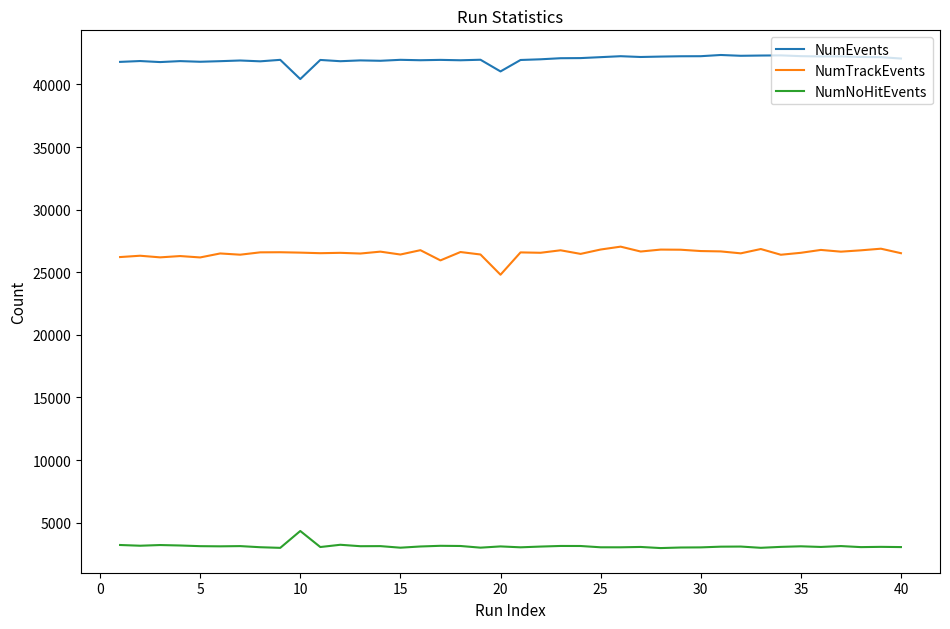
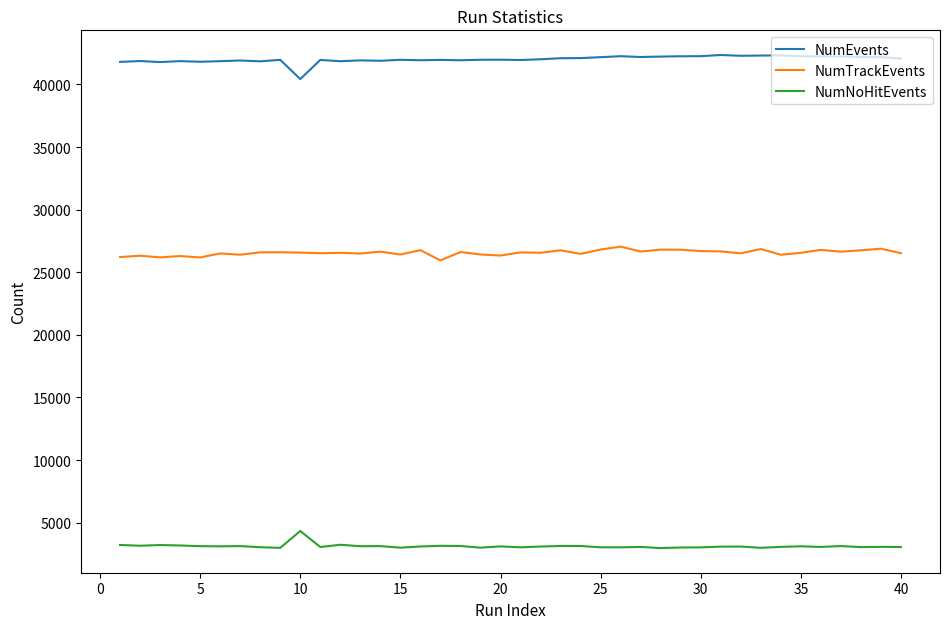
  {
    "NumEvents": {
      "5": 41800,
      "10": 40400,
      "15": 42000,
-     "20": 41000,
+     "20": 42000,
      "25": 42200,
      "30": 42300
    },
    "NumTrackEvents": {
      "5": 26200,
      "10": 26600,
      "15": 26400,
-     "20": 24800,
+     "20": 26300,
      "25": 26800,
      "30": 26700,
      "35": 26600,
      "40": 26500
    },
    "NumNoHitEvents": {
      "5": 3100,
      "10": 4300,
      "15": 3000,
      "20": 3100,
      "25": 3000,
      "30": 3000,
      "35": 3100,
      "40": 3100
    }
  }
